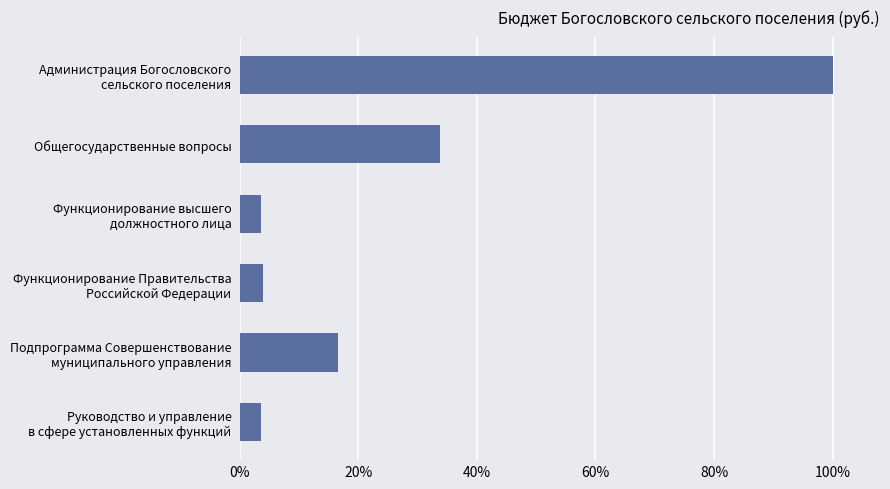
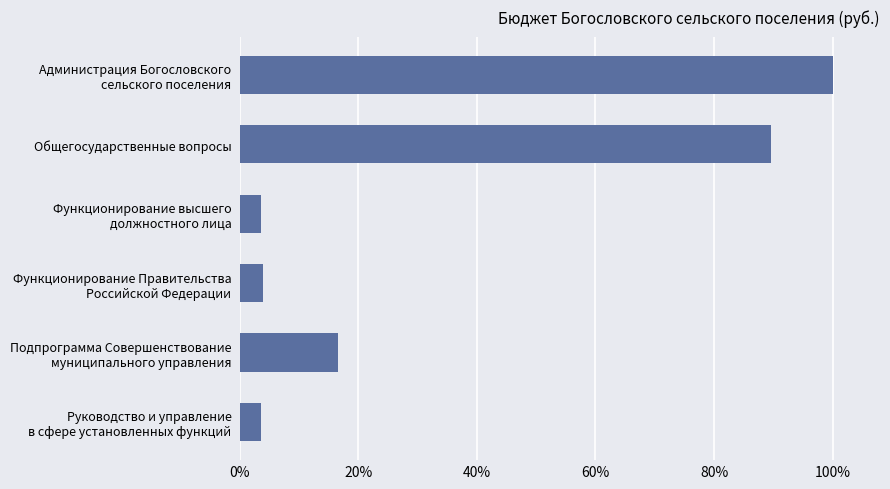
  {
    "Администрация Богословского сельского поселения": "100%",
-   "Общегосударственные вопросы": "34%",
+   "Общегосударственные вопросы": "90%",
    "Функционирование высшего должностного лица": "4%",
    "Функционирование Правительства Российской Федерации": "4%",
    "Подпрограмма Совершенствование муниципального управления": "16%",
    "Руководство и управление в сфере установленных функций": "4%"
  }
